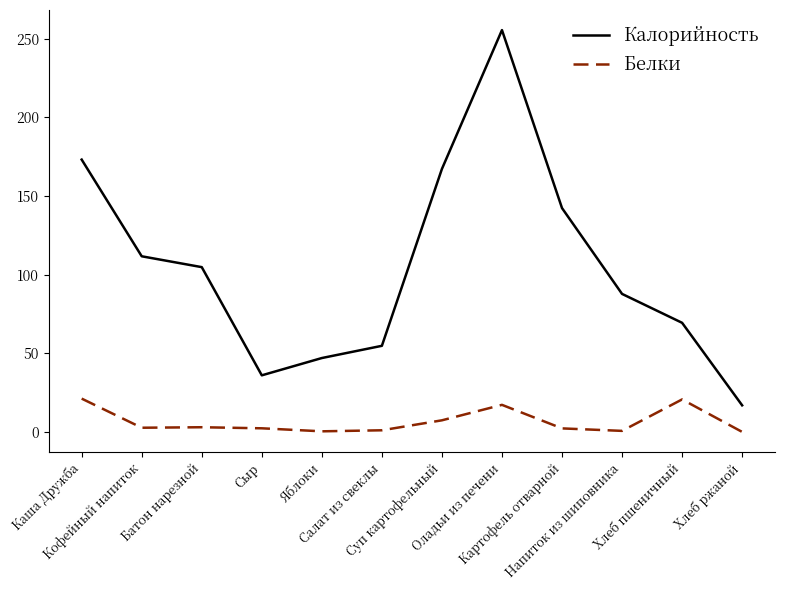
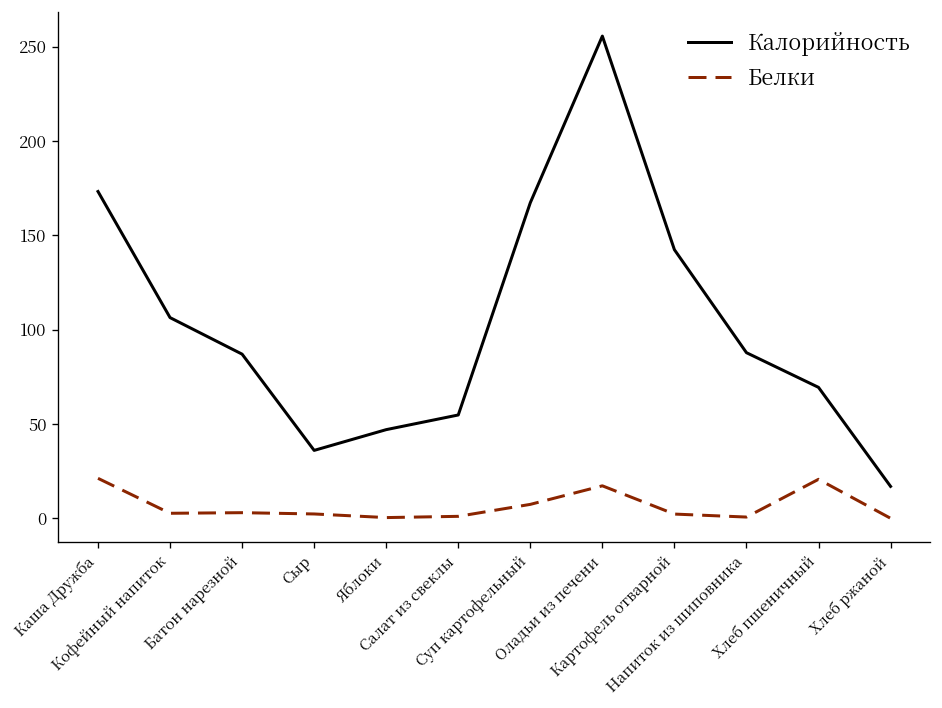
  {
    "Калорийность": {
      "Каша Дружба": 173,
-     "Кофейный напиток": 112,
-     "Батон нарезной": 105,
+     "Кофейный напиток": 106,
+     "Батон нарезной": 87,
      "Сыр": 36,
      "Яблоки": 47,
      "Салат из свеклы": 55,
      "Суп картофельный": 167,
      "Оладьи из печени": 256,
      "Картофель отварной": 142,
      "Напиток из шиповника": 88,
      "Хлеб пшеничный": 69,
      "Хлеб ржаной": 17
    },
    "Белки": {
      "Каша Дружба": 21,
      "Кофейный напиток": 3,
      "Батон нарезной": 3,
      "Сыр": 2,
      "Яблоки": 0,
      "Салат из свеклы": 1,
      "Суп картофельный": 7,
      "Оладьи из печени": 17,
      "Картофель отварной": 2,
      "Напиток из шиповника": 1,
      "Хлеб пшеничный": 21,
      "Хлеб ржаной": 0
    }
  }
